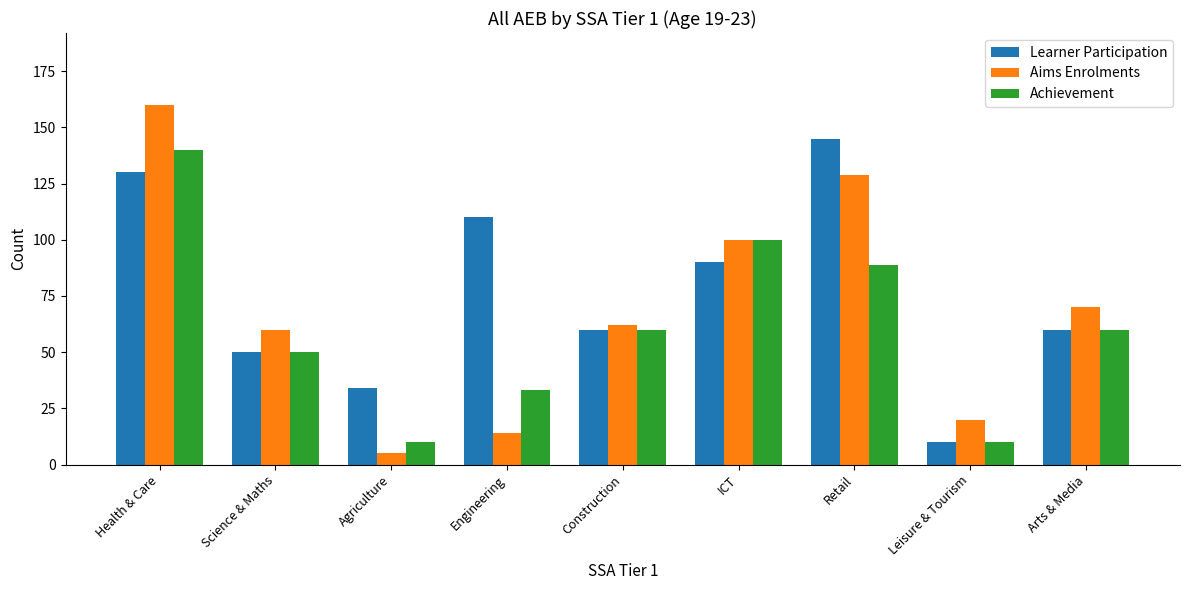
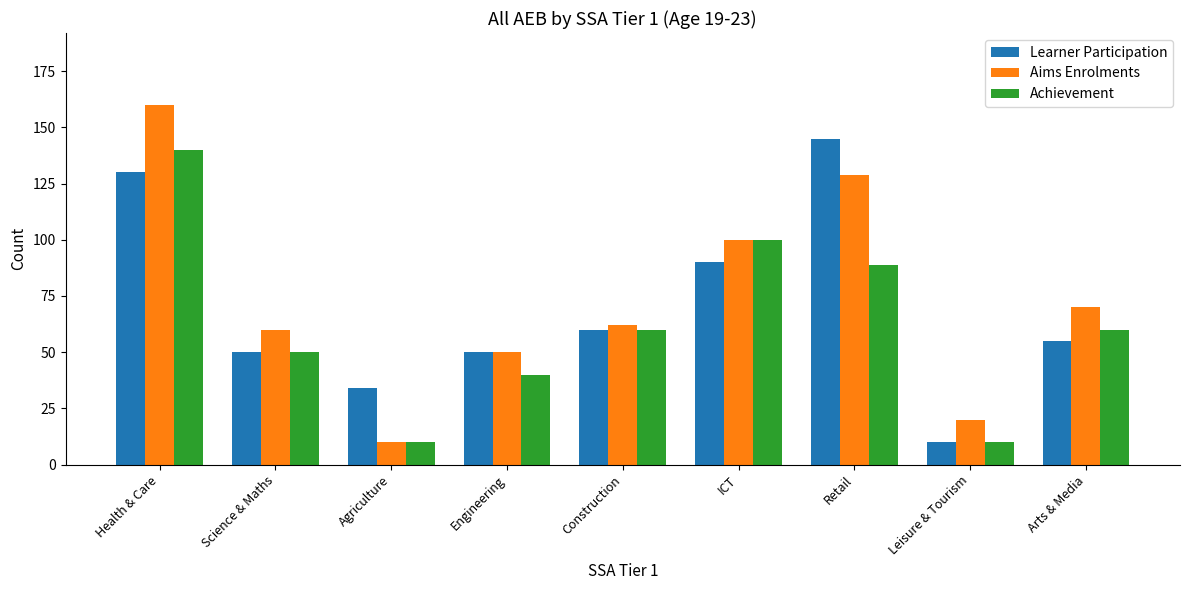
  {
    "Learner Participation": {
      "Health & Care": 130,
      "Science & Maths": 50,
      "Agriculture": 34,
-     "Engineering": 110,
+     "Engineering": 50,
      "Construction": 60,
      "ICT": 90,
      "Retail": 145,
      "Leisure & Tourism": 10,
-     "Arts & Media": 60
+     "Arts & Media": 55
    },
    "Aims Enrolments": {
      "Health & Care": 160,
      "Science & Maths": 60,
-     "Agriculture": 5,
-     "Engineering": 14,
+     "Agriculture": 10,
+     "Engineering": 50,
      "Construction": 62,
      "ICT": 100,
      "Retail": 129,
      "Leisure & Tourism": 20,
      "Arts & Media": 70
    },
    "Achievement": {
      "Health & Care": 140,
      "Science & Maths": 50,
      "Agriculture": 10,
-     "Engineering": 33,
+     "Engineering": 40,
      "Construction": 60,
      "ICT": 100,
      "Retail": 89,
      "Leisure & Tourism": 10,
      "Arts & Media": 60
    }
  }
